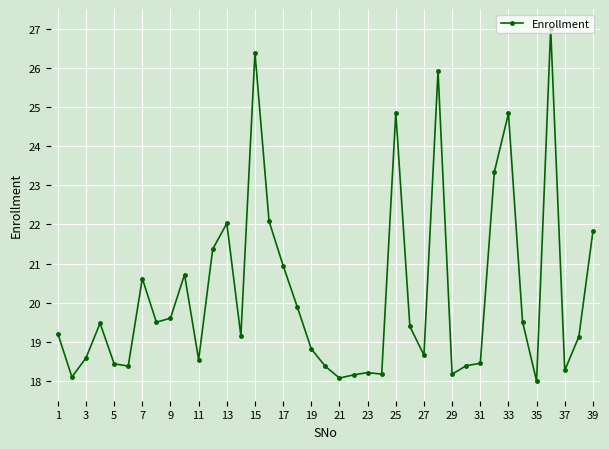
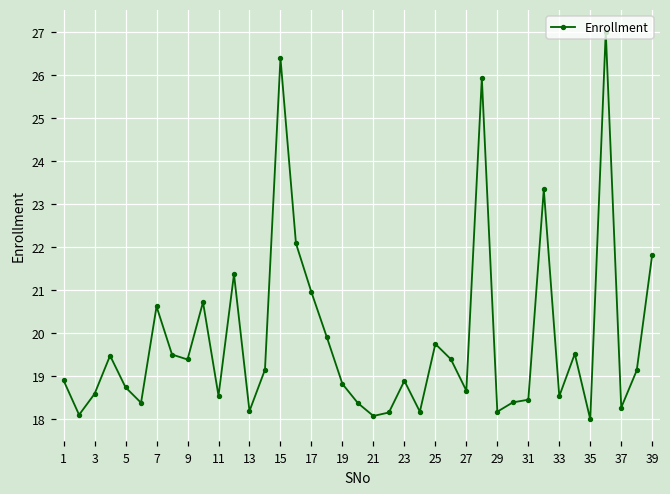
  {
-   "1": 19.2,
+   "1": 18.9,
    "3": 18.6,
-   "5": 18.4,
+   "5": 18.7,
    "7": 20.6,
-   "9": 19.6,
+   "9": 19.4,
    "11": 18.5,
-   "13": 22.0,
+   "13": 18.2,
    "15": 26.4,
    "17": 20.9,
    "19": 18.8,
    "21": 18.1,
-   "23": 18.2,
-   "25": 24.9,
+   "23": 18.9,
+   "25": 19.8,
    "27": 18.7,
    "29": 18.2,
    "31": 18.5,
-   "33": 24.8,
+   "33": 18.5,
    "35": 18.0,
    "37": 18.3,
    "39": 21.8
  }
